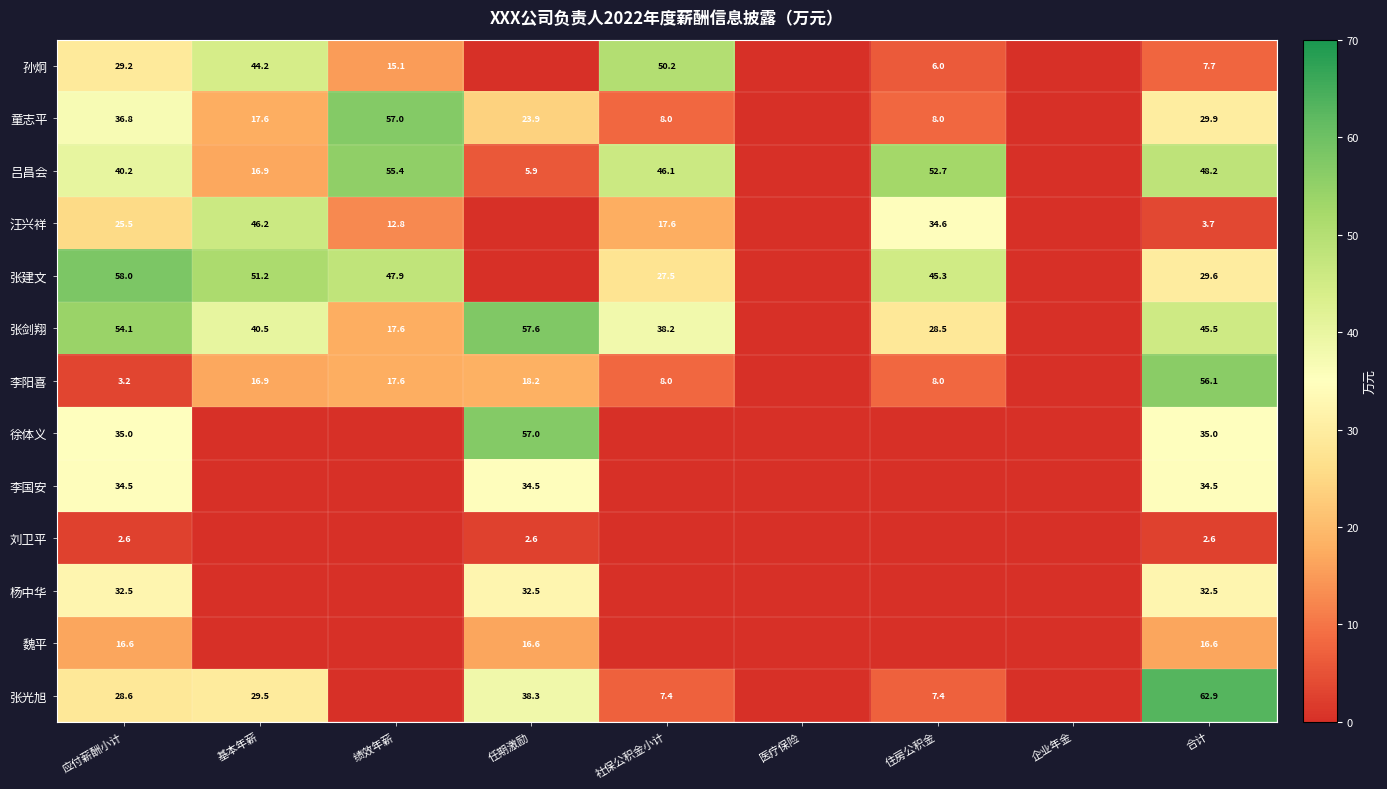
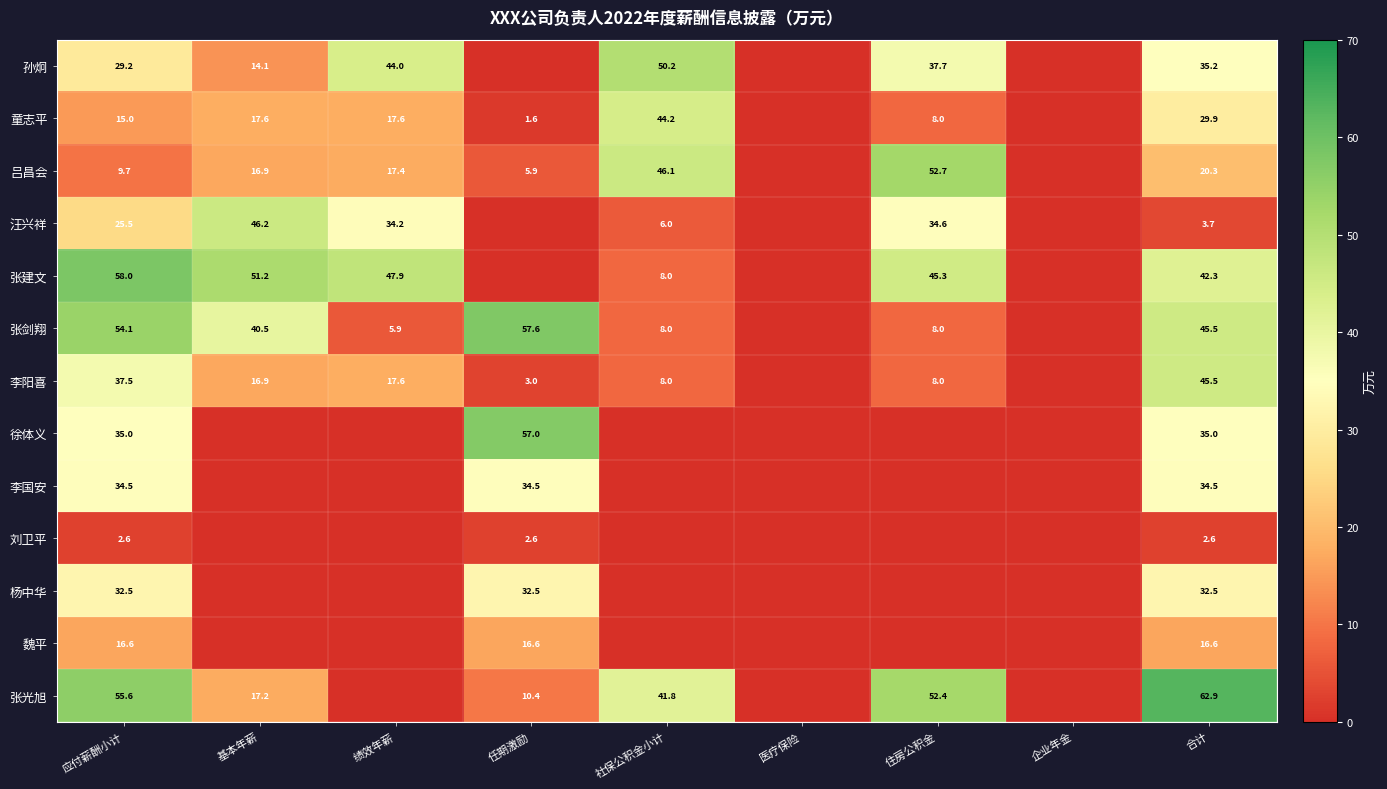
  {
    "孙炯": {
      "应付薪酬小计": 29.2,
-     "基本年薪": 44.2,
-     "绩效年薪": 15.1,
+     "基本年薪": 14.1,
+     "绩效年薪": 44.0,
      "社保公积金小计": 50.2,
-     "住房公积金": 6.0,
-     "合计": 7.7
+     "住房公积金": 37.7,
+     "合计": 35.2
    },
    "童志平": {
-     "应付薪酬小计": 36.8,
+     "应付薪酬小计": 15.0,
      "基本年薪": 17.6,
-     "绩效年薪": 57.0,
-     "任期激励": 23.9,
-     "社保公积金小计": 8.0,
+     "绩效年薪": 17.6,
+     "任期激励": 1.6,
+     "社保公积金小计": 44.2,
      "住房公积金": 8.0,
      "合计": 29.9
    },
    "吕昌会": {
-     "应付薪酬小计": 40.2,
+     "应付薪酬小计": 9.7,
      "基本年薪": 16.9,
-     "绩效年薪": 55.4,
+     "绩效年薪": 17.4,
      "任期激励": 5.9,
      "社保公积金小计": 46.1,
      "住房公积金": 52.7,
-     "合计": 48.2
+     "合计": 20.3
    },
    "汪兴祥": {
      "应付薪酬小计": 25.5,
      "基本年薪": 46.2,
-     "绩效年薪": 12.8,
-     "社保公积金小计": 17.6,
+     "绩效年薪": 34.2,
+     "社保公积金小计": 6.0,
      "住房公积金": 34.6,
      "合计": 3.7
    },
    "张建文": {
      "应付薪酬小计": 58.0,
      "基本年薪": 51.2,
      "绩效年薪": 47.9,
-     "社保公积金小计": 27.5,
+     "社保公积金小计": 8.0,
      "住房公积金": 45.3,
-     "合计": 29.6
+     "合计": 42.3
    },
    "张剑翔": {
      "应付薪酬小计": 54.1,
      "基本年薪": 40.5,
-     "绩效年薪": 17.6,
+     "绩效年薪": 5.9,
      "任期激励": 57.6,
-     "社保公积金小计": 38.2,
-     "住房公积金": 28.5,
+     "社保公积金小计": 8.0,
+     "住房公积金": 8.0,
      "合计": 45.5
    },
    "李阳喜": {
-     "应付薪酬小计": 3.2,
+     "应付薪酬小计": 37.5,
      "基本年薪": 16.9,
      "绩效年薪": 17.6,
-     "任期激励": 18.2,
+     "任期激励": 3.0,
      "社保公积金小计": 8.0,
      "住房公积金": 8.0,
-     "合计": 56.1
+     "合计": 45.5
    },
    "徐体义": {
      "应付薪酬小计": 35.0,
      "任期激励": 57.0,
      "合计": 35.0
    },
    "李国安": {
      "应付薪酬小计": 34.5,
      "任期激励": 34.5,
      "合计": 34.5
    },
    "刘卫平": {
      "应付薪酬小计": 2.6,
      "任期激励": 2.6,
      "合计": 2.6
    },
    "杨中华": {
      "应付薪酬小计": 32.5,
      "任期激励": 32.5,
      "合计": 32.5
    },
    "魏平": {
      "应付薪酬小计": 16.6,
      "任期激励": 16.6,
      "合计": 16.6
    },
    "张光旭": {
-     "应付薪酬小计": 28.6,
-     "基本年薪": 29.5,
-     "任期激励": 38.3,
-     "社保公积金小计": 7.4,
-     "住房公积金": 7.4,
+     "应付薪酬小计": 55.6,
+     "基本年薪": 17.2,
+     "任期激励": 10.4,
+     "社保公积金小计": 41.8,
+     "住房公积金": 52.4,
      "合计": 62.9
    }
  }
